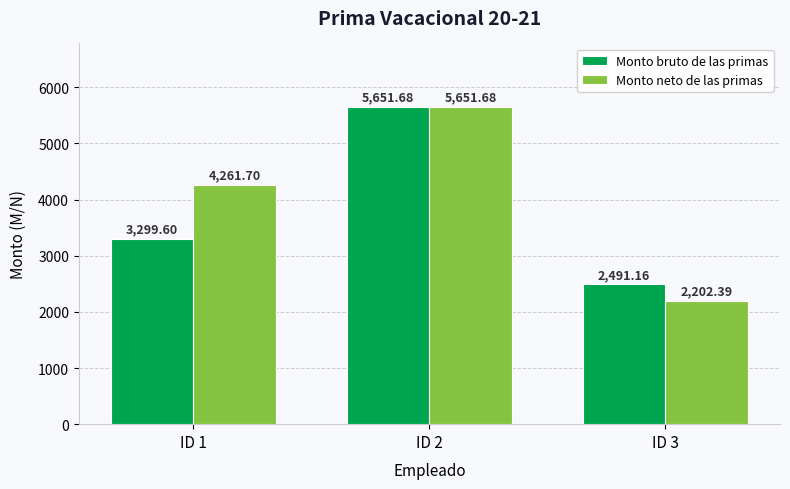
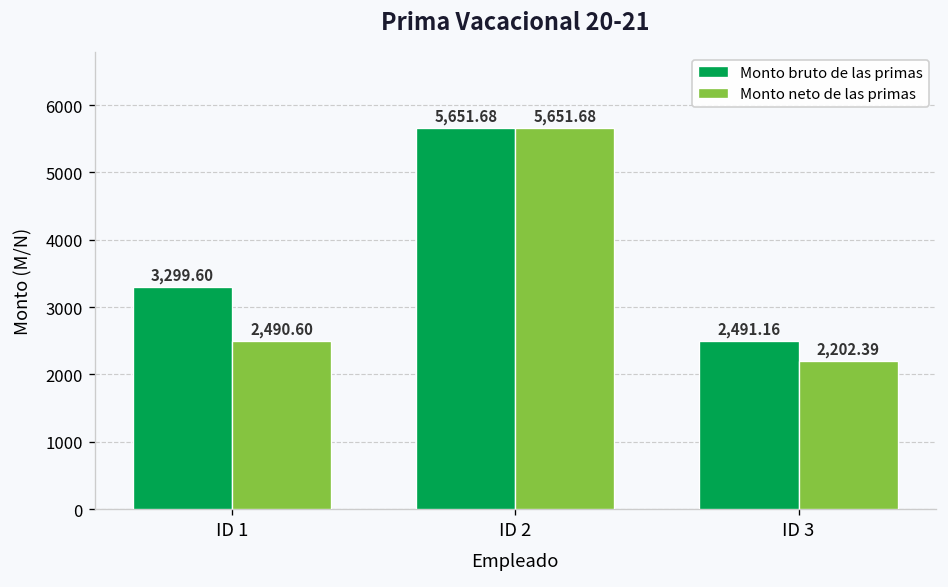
  {
    "Monto bruto de las primas": {
      "ID 1": "3,299.60",
      "ID 2": "5,651.68",
      "ID 3": "2,491.16"
    },
    "Monto neto de las primas": {
-     "ID 1": "4,261.70",
+     "ID 1": "2,490.60",
      "ID 2": "5,651.68",
      "ID 3": "2,202.39"
    }
  }
